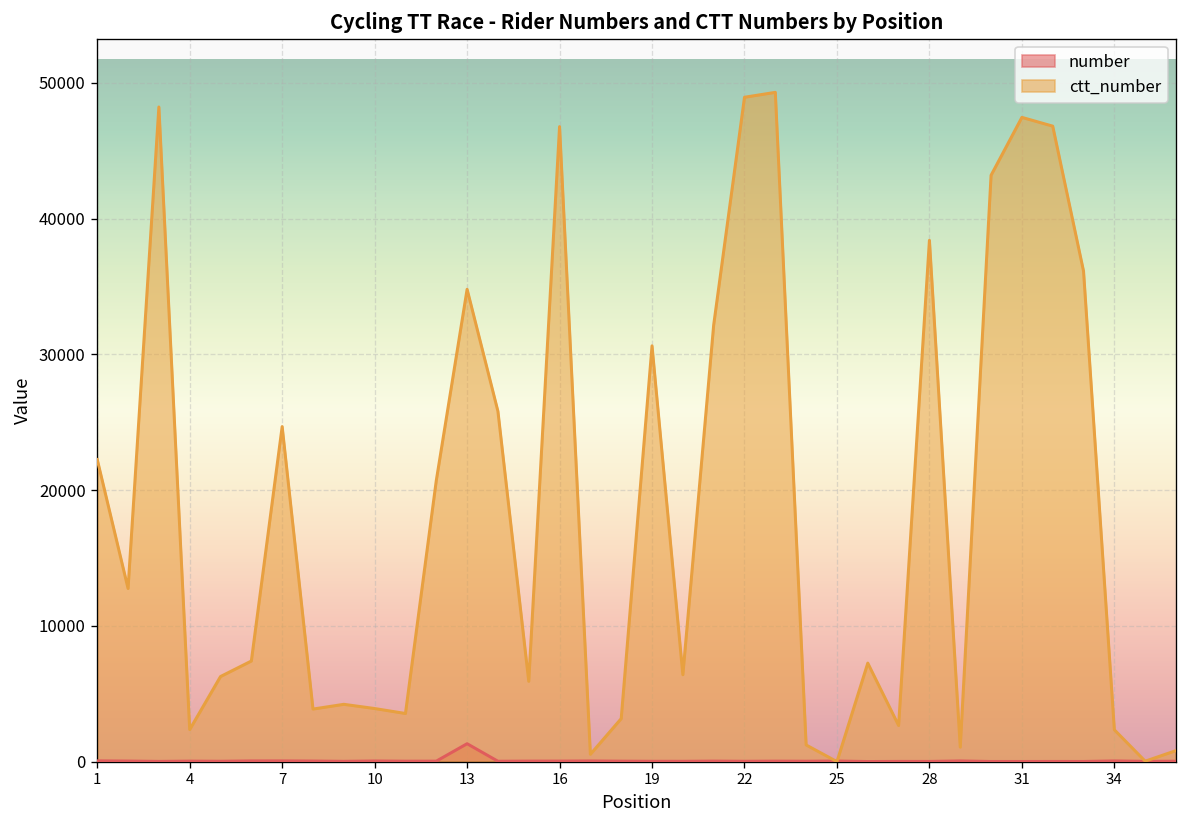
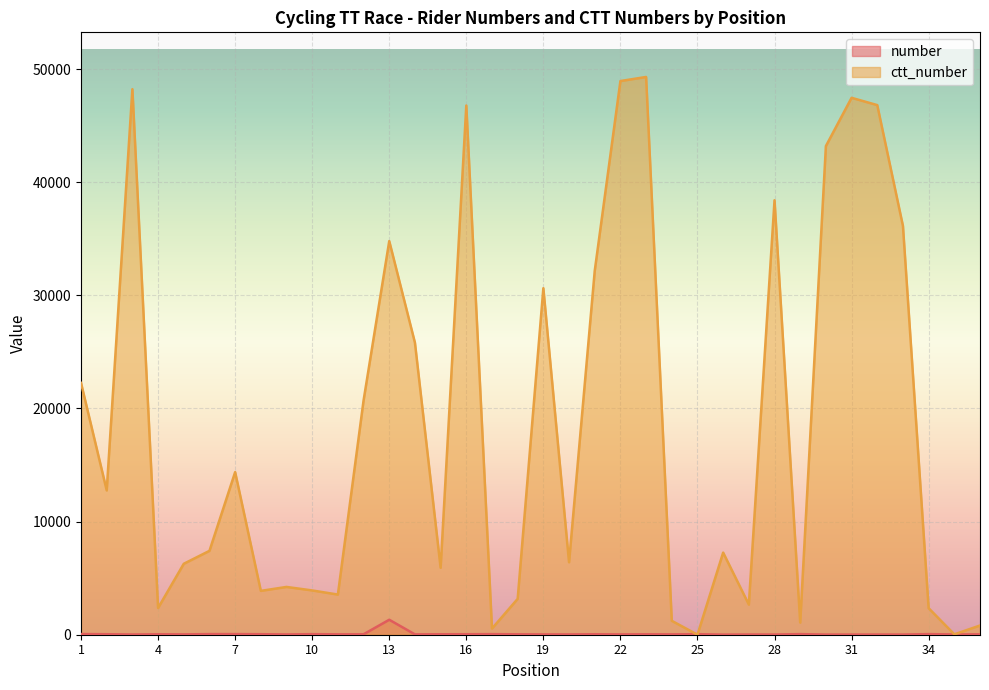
  {
    "number": {
      "1": 100,
      "4": 0,
      "7": 100,
      "10": 100,
      "13": 1300,
      "16": 0,
      "19": 0,
      "22": 0,
      "28": 0,
      "31": 0
    },
    "ctt_number": {
      "1": 22300,
      "4": 2400,
-     "7": 24700,
+     "7": 14400,
      "10": 3900,
      "13": 34800,
      "16": 46800,
      "19": 30600,
      "22": 48900,
      "28": 38400,
      "31": 47500
    }
  }
